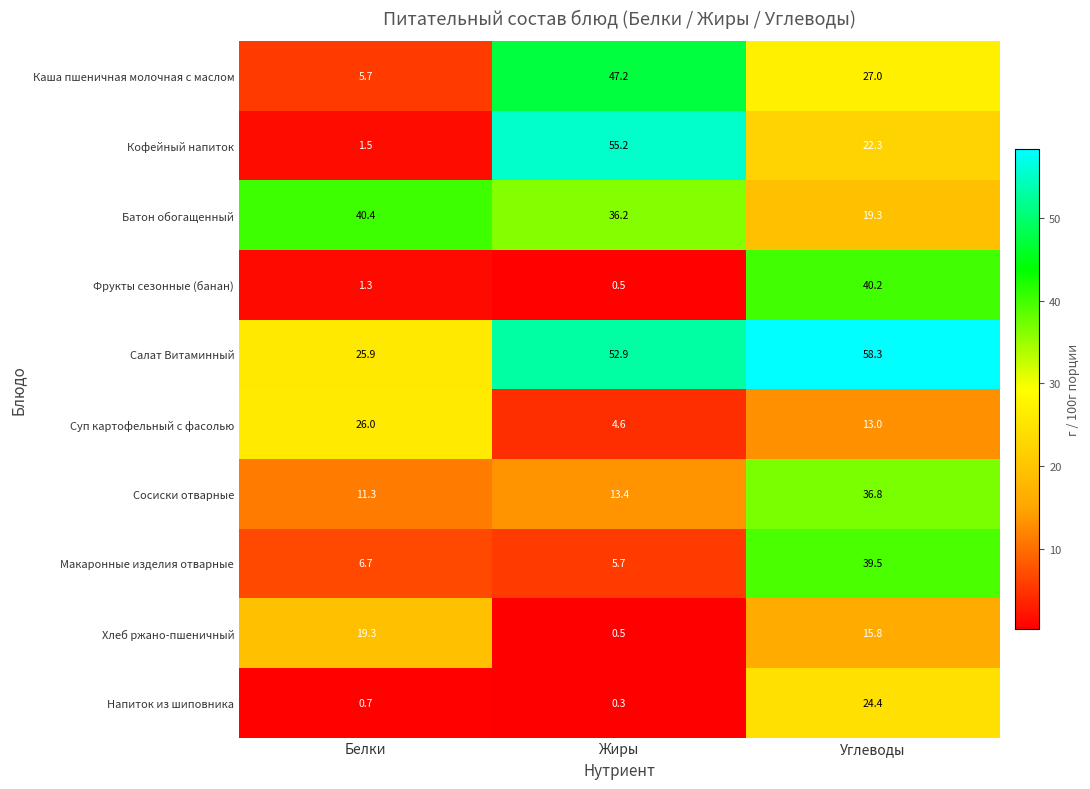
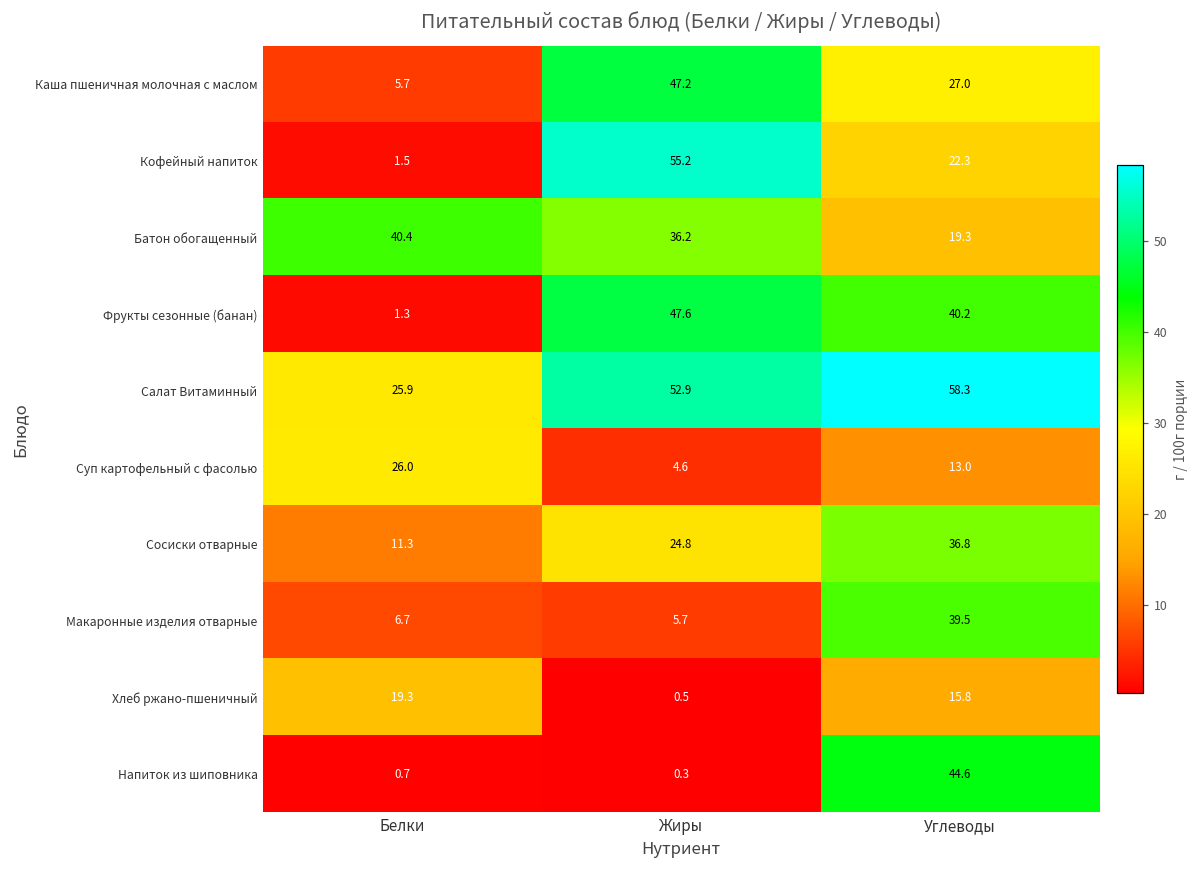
  {
    "Каша пшеничная молочная с маслом": {
      "Белки": 5.7,
      "Жиры": 47.2,
      "Углеводы": 27.0
    },
    "Кофейный напиток": {
      "Белки": 1.5,
      "Жиры": 55.2,
      "Углеводы": 22.3
    },
    "Батон обогащенный": {
      "Белки": 40.4,
      "Жиры": 36.2,
      "Углеводы": 19.3
    },
    "Фрукты сезонные (банан)": {
      "Белки": 1.3,
-     "Жиры": 0.5,
+     "Жиры": 47.6,
      "Углеводы": 40.2
    },
    "Салат Витаминный": {
      "Белки": 25.9,
      "Жиры": 52.9,
      "Углеводы": 58.3
    },
    "Суп картофельный с фасолью": {
      "Белки": 26.0,
      "Жиры": 4.6,
      "Углеводы": 13.0
    },
    "Сосиски отварные": {
      "Белки": 11.3,
-     "Жиры": 13.4,
+     "Жиры": 24.8,
      "Углеводы": 36.8
    },
    "Макаронные изделия отварные": {
      "Белки": 6.7,
      "Жиры": 5.7,
      "Углеводы": 39.5
    },
    "Хлеб ржано-пшеничный": {
      "Белки": 19.3,
      "Жиры": 0.5,
      "Углеводы": 15.8
    },
    "Напиток из шиповника": {
      "Белки": 0.7,
      "Жиры": 0.3,
-     "Углеводы": 24.4
+     "Углеводы": 44.6
    }
  }
